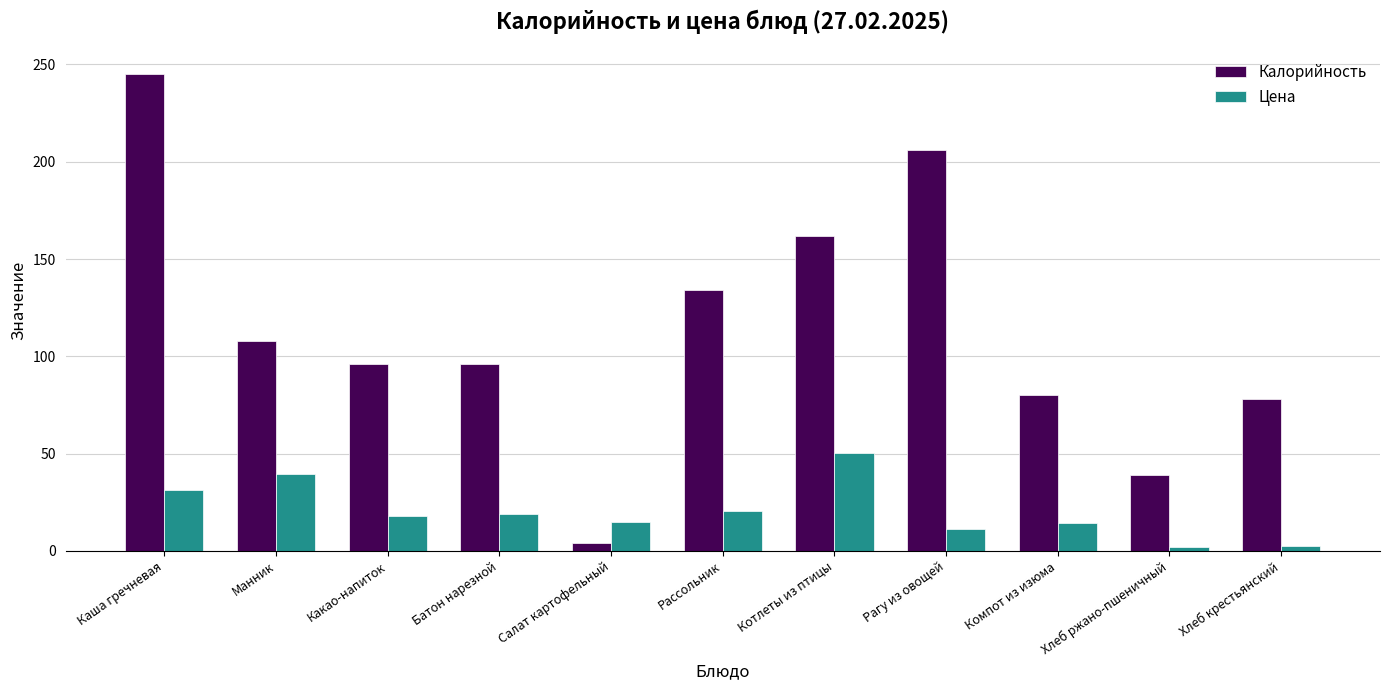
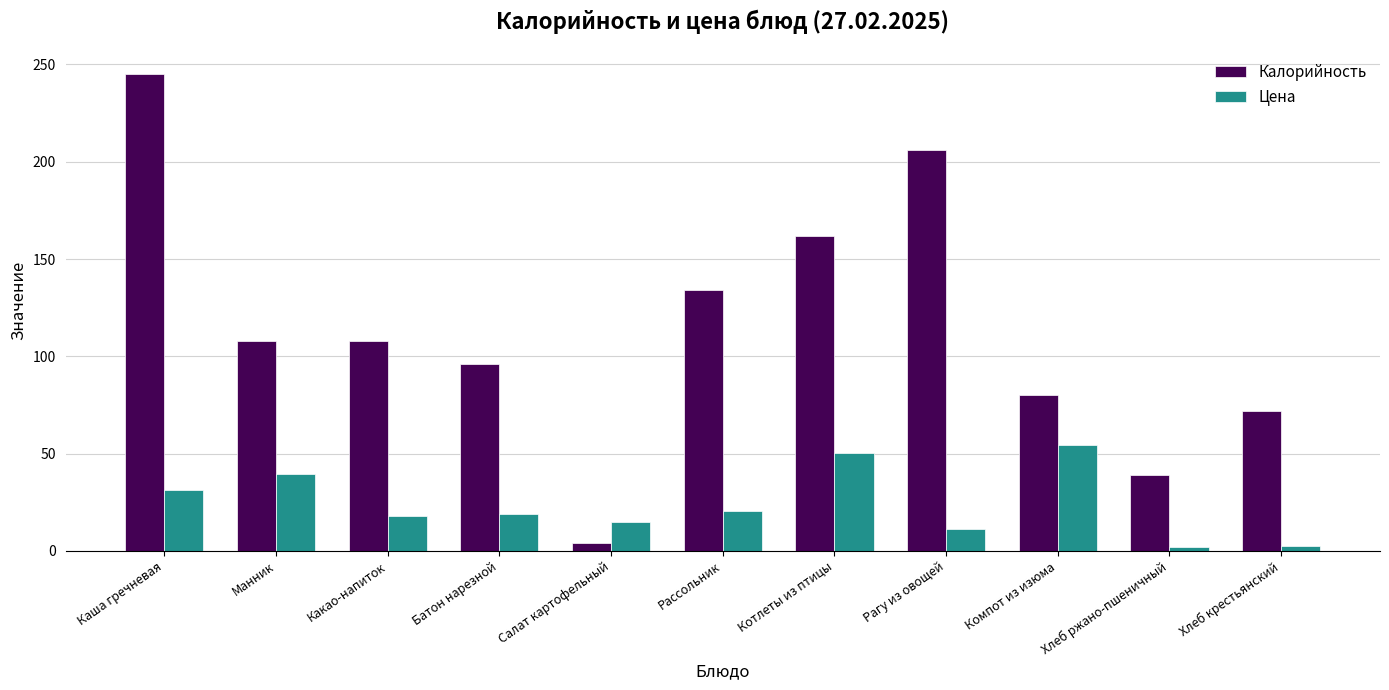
  {
    "Калорийность": {
      "Каша гречневая": 245,
      "Манник": 108,
-     "Какао-напиток": 96,
+     "Какао-напиток": 108,
      "Батон нарезной": 96,
      "Салат картофельный": 4,
      "Рассольник": 134,
      "Котлеты из птицы": 162,
      "Рагу из овощей": 206,
      "Компот из изюма": 80,
      "Хлеб ржано-пшеничный": 39,
-     "Хлеб крестьянский": 78
+     "Хлеб крестьянский": 72
    },
    "Цена": {
      "Каша гречневая": 32,
      "Манник": 39,
      "Какао-напиток": 18,
      "Батон нарезной": 19,
      "Салат картофельный": 15,
      "Рассольник": 21,
      "Котлеты из птицы": 50,
      "Рагу из овощей": 12,
-     "Компот из изюма": 15,
+     "Компот из изюма": 55,
      "Хлеб ржано-пшеничный": 2,
      "Хлеб крестьянский": 3
    }
  }
